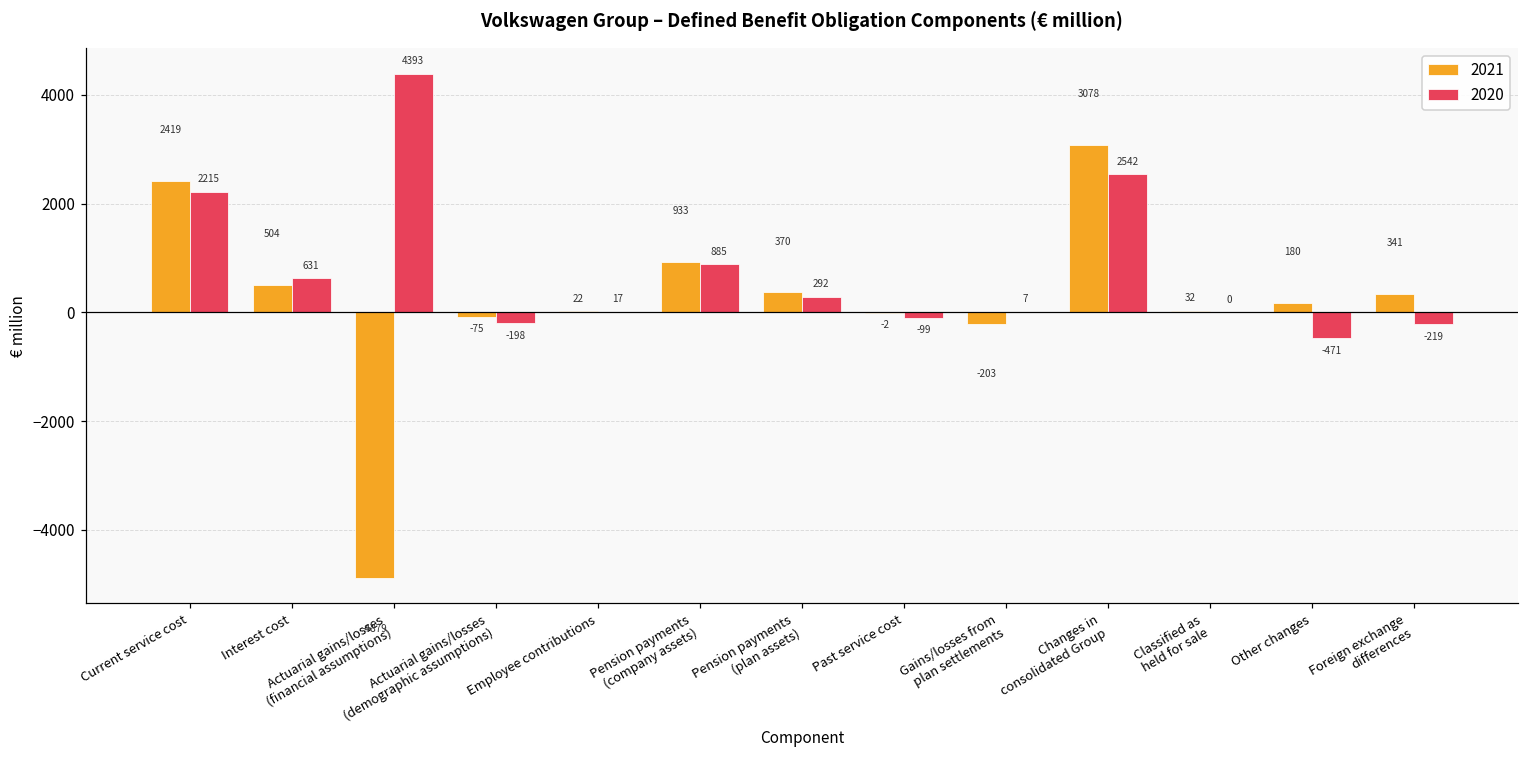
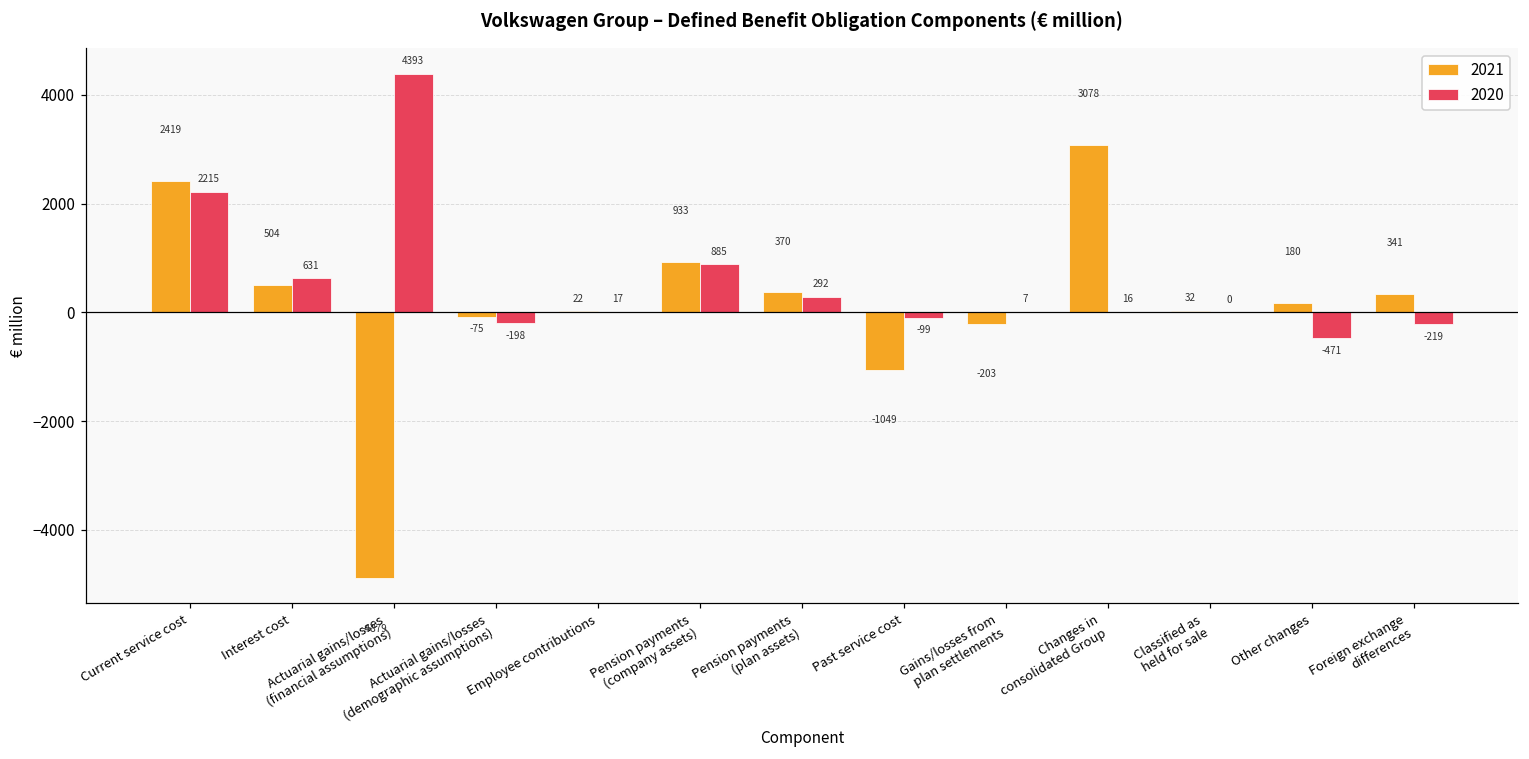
  {
    "2021": {
      "Actuarial gains/losses (demographic assumptions)": -75,
      "Employee contributions": 22,
-     "Past service cost": -2,
+     "Past service cost": -1049,
      "Classified as held for sale": 32
    },
    "2020": {
      "Current service cost": 2215,
      "Interest cost": 631,
      "Actuarial gains/losses (financial assumptions)": 4393,
      "Actuarial gains/losses (demographic assumptions)": -198,
      "Employee contributions": 17,
      "Pension payments (company assets)": 885,
      "Pension payments (plan assets)": 292,
      "Past service cost": -99,
      "Gains/losses from plan settlements": 7,
-     "Changes in consolidated Group": 2542,
+     "Changes in consolidated Group": 16,
      "Classified as held for sale": 0,
      "Other changes": -471,
      "Foreign exchange differences": -219
    }
  }
